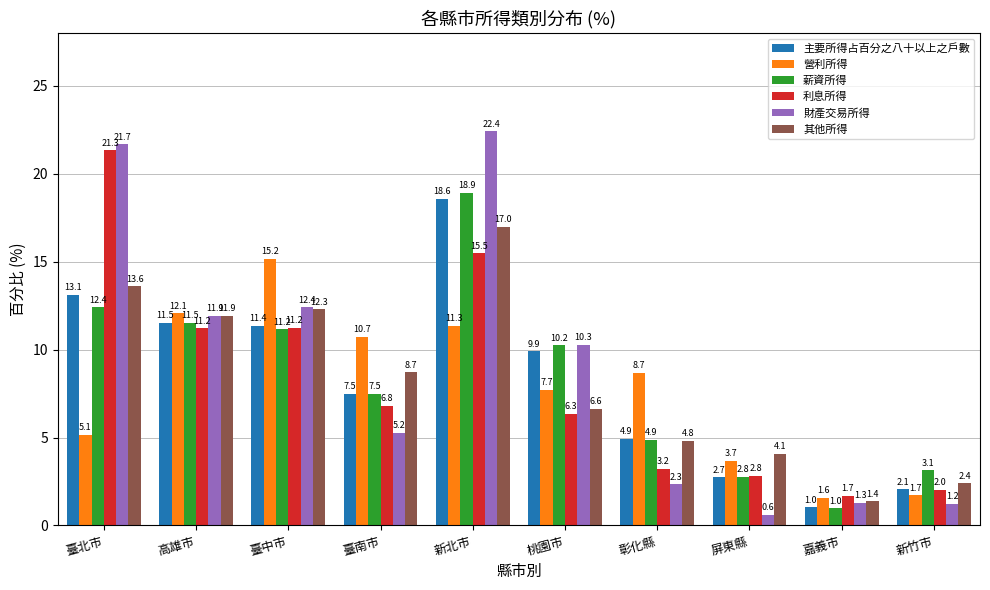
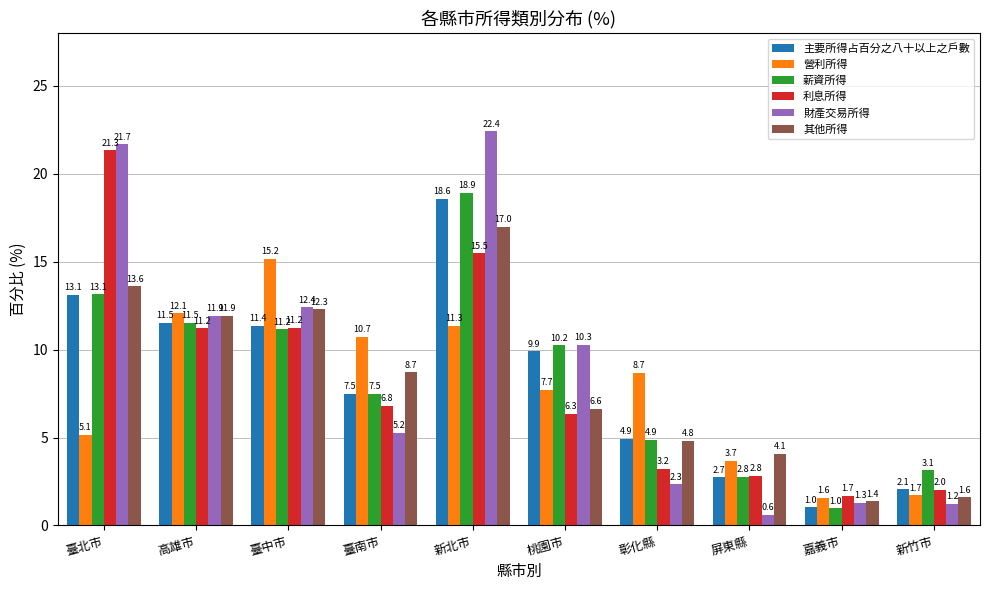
  {
    "主要所得占百分之八十以上之戶數": {
      "臺北市": 13.1,
      "高雄市": 11.5,
      "臺中市": 11.4,
      "臺南市": 7.5,
      "新北市": 18.6,
      "桃園市": 9.9,
      "彰化縣": 4.9,
      "屏東縣": 2.7,
      "嘉義市": 1.0,
      "新竹市": 2.1
    },
    "營利所得": {
      "臺北市": 5.1,
      "高雄市": 12.1,
      "臺中市": 15.2,
      "臺南市": 10.7,
      "新北市": 11.3,
      "桃園市": 7.7,
      "彰化縣": 8.7,
      "屏東縣": 3.7,
      "嘉義市": 1.6,
      "新竹市": 1.7
    },
    "薪資所得": {
-     "臺北市": 12.4,
+     "臺北市": 13.1,
      "高雄市": 11.5,
      "臺南市": 7.5,
      "新北市": 18.9,
      "桃園市": 10.2,
      "彰化縣": 4.9,
      "屏東縣": 2.8,
      "嘉義市": 1.0,
      "新竹市": 3.1
    },
    "利息所得": {
      "臺北市": 21.3,
      "高雄市": 11.2,
      "臺南市": 6.8,
      "新北市": 15.5,
      "桃園市": 6.3,
      "彰化縣": 3.2,
      "屏東縣": 2.8,
      "嘉義市": 1.7,
      "新竹市": 2.0
    },
    "財產交易所得": {
      "臺北市": 21.7,
      "臺南市": 5.2,
      "新北市": 22.4,
      "桃園市": 10.3,
      "彰化縣": 2.3,
      "屏東縣": 0.6,
      "嘉義市": 1.3,
      "新竹市": 1.2
    },
    "其他所得": {
      "臺北市": 13.6,
      "臺南市": 8.7,
      "新北市": 17.0,
      "桃園市": 6.6,
      "彰化縣": 4.8,
      "屏東縣": 4.1,
      "嘉義市": 1.4,
-     "新竹市": 2.4
+     "新竹市": 1.6
    }
  }
